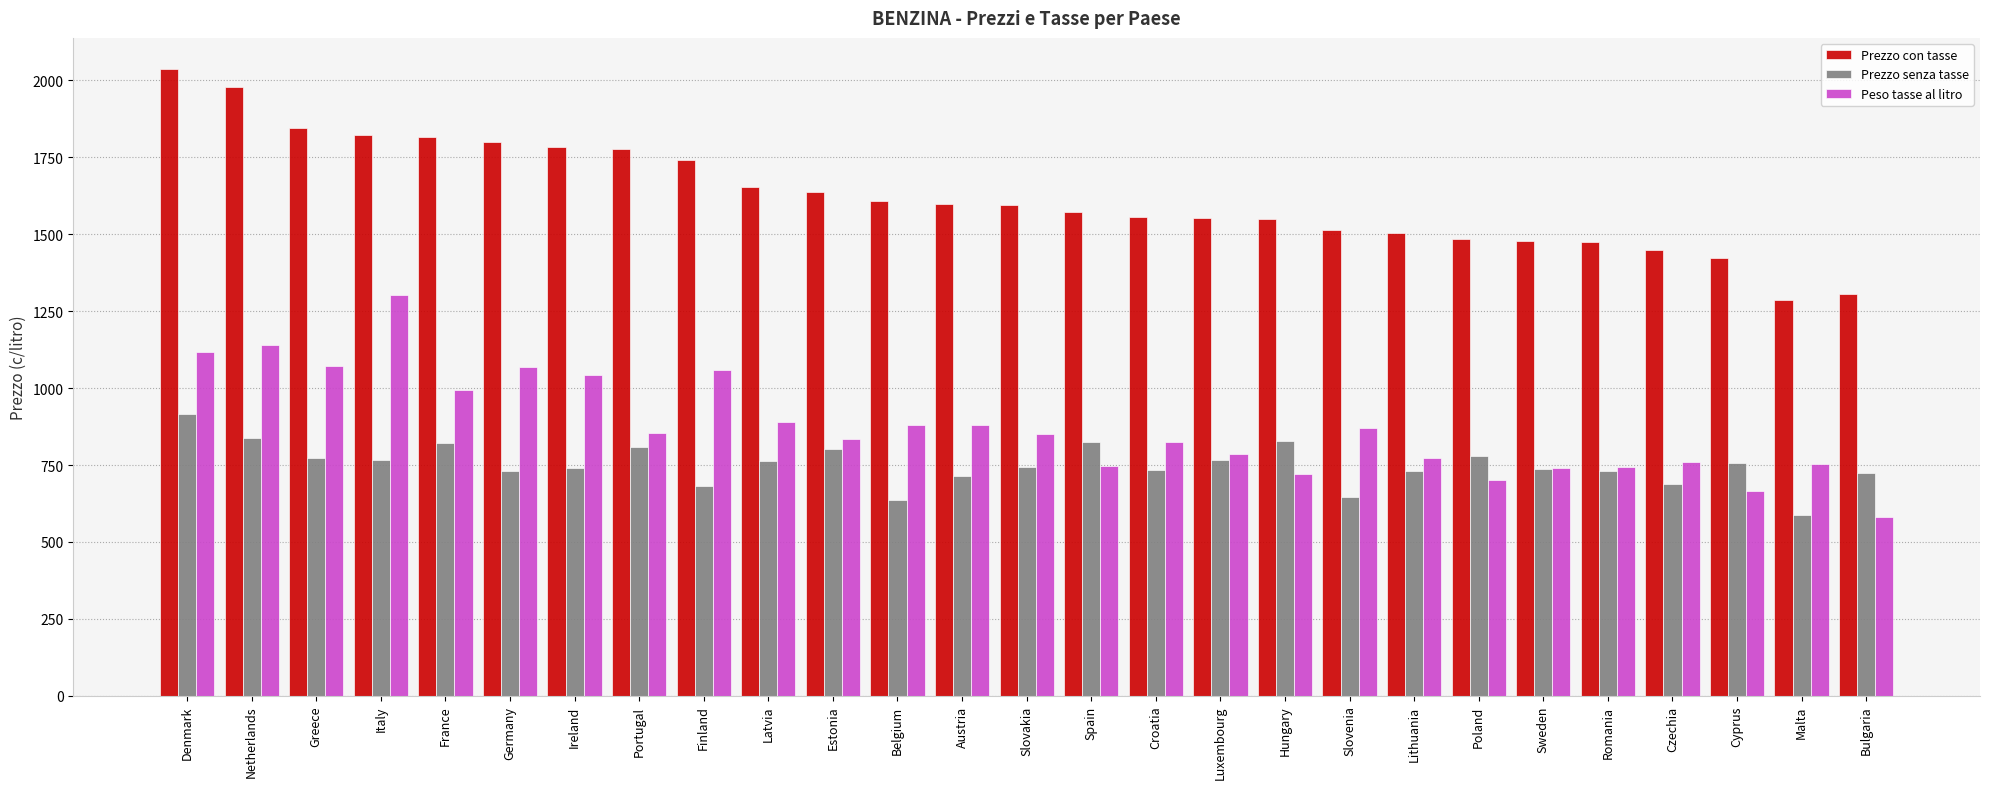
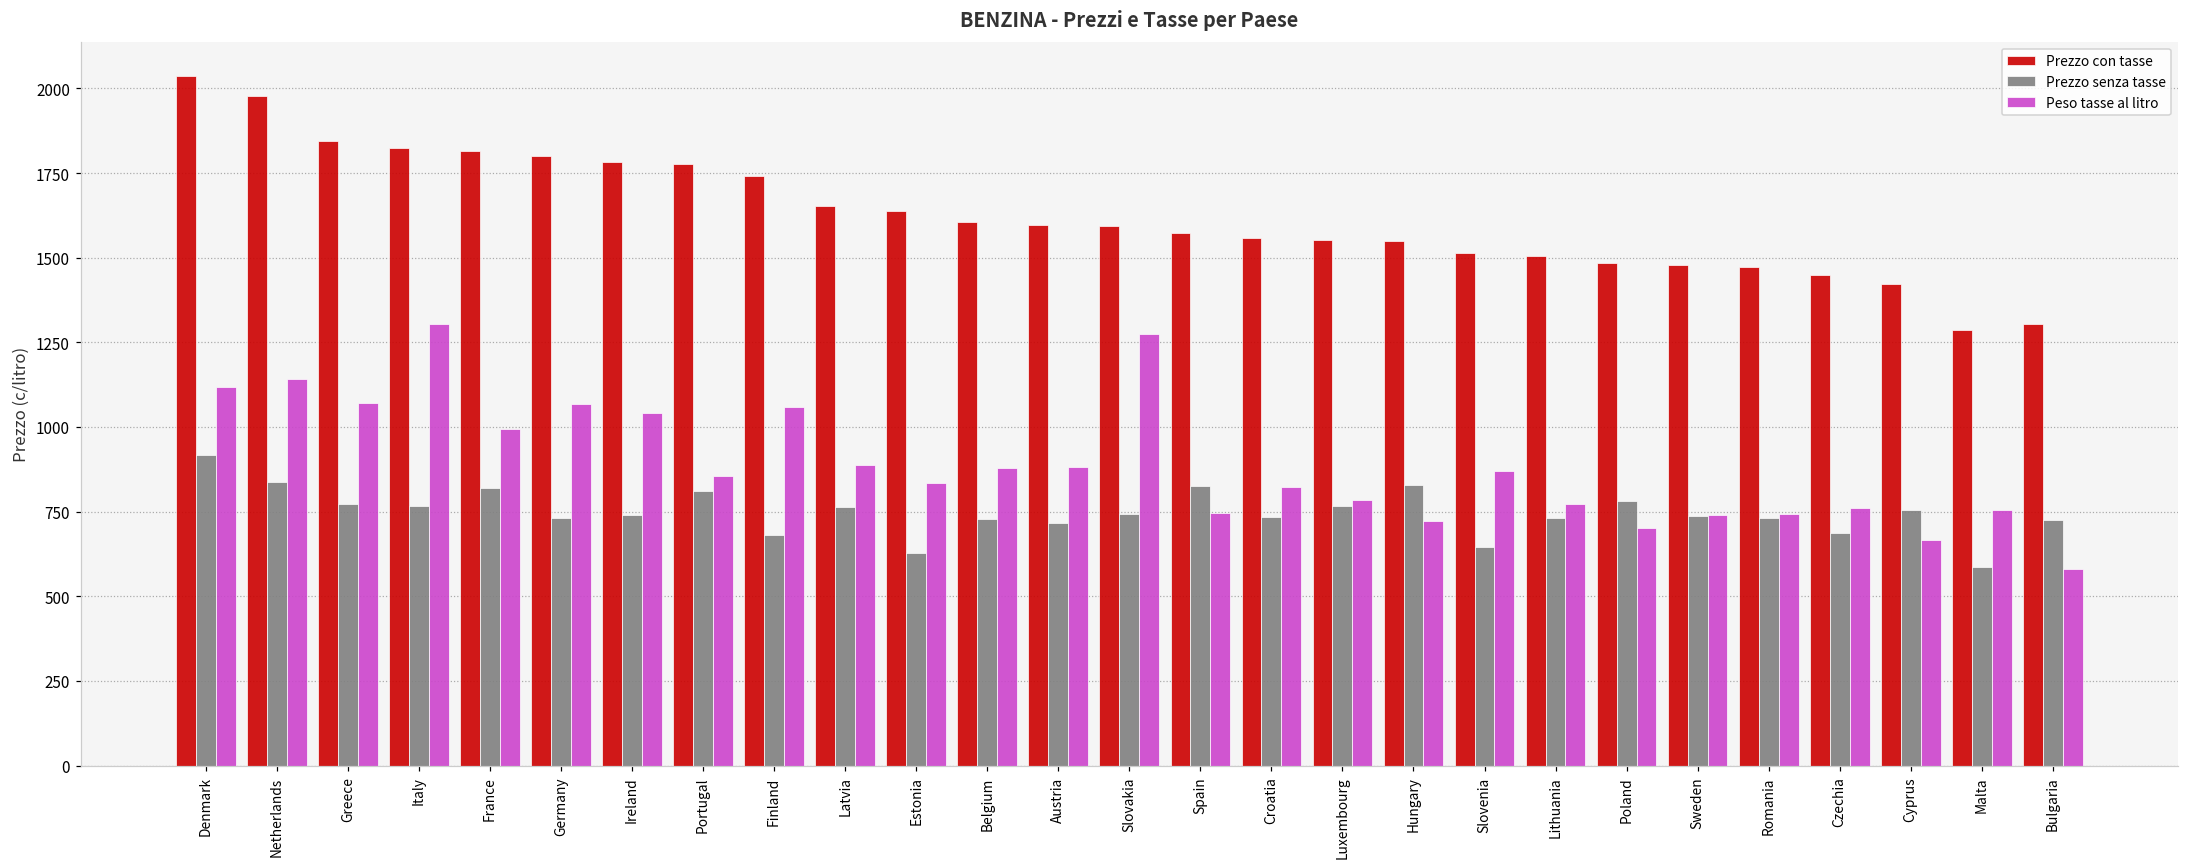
  {
    "Prezzo con tasse": {
      "Denmark": 2040,
      "Netherlands": 1980,
      "Greece": 1840,
      "Italy": 1820,
      "France": 1810,
      "Germany": 1800,
      "Ireland": 1780,
      "Portugal": 1780,
      "Finland": 1740,
      "Latvia": 1650,
      "Estonia": 1640,
      "Belgium": 1610,
      "Austria": 1600,
      "Slovakia": 1590,
      "Spain": 1570,
      "Croatia": 1560,
      "Luxembourg": 1550,
      "Hungary": 1550,
      "Slovenia": 1510,
      "Lithuania": 1500,
      "Poland": 1480,
      "Sweden": 1480,
      "Romania": 1470,
      "Czechia": 1450,
      "Cyprus": 1420,
      "Malta": 1290,
      "Bulgaria": 1300
    },
    "Prezzo senza tasse": {
      "Denmark": 920,
      "Netherlands": 840,
      "Greece": 770,
      "Italy": 770,
      "France": 820,
      "Germany": 730,
      "Ireland": 740,
      "Portugal": 810,
      "Finland": 680,
      "Latvia": 760,
-     "Estonia": 800,
-     "Belgium": 640,
+     "Estonia": 630,
+     "Belgium": 730,
      "Austria": 720,
      "Slovakia": 740,
      "Spain": 830,
      "Croatia": 730,
      "Luxembourg": 770,
      "Hungary": 830,
      "Slovenia": 640,
      "Lithuania": 730,
      "Poland": 780,
      "Sweden": 740,
      "Romania": 730,
      "Czechia": 690,
      "Cyprus": 760,
      "Malta": 590,
      "Bulgaria": 720
    },
    "Peso tasse al litro": {
      "Denmark": 1120,
      "Netherlands": 1140,
      "Greece": 1070,
      "Italy": 1300,
      "France": 990,
      "Germany": 1070,
      "Ireland": 1040,
      "Portugal": 850,
      "Finland": 1060,
      "Latvia": 890,
      "Estonia": 840,
      "Belgium": 880,
      "Austria": 880,
-     "Slovakia": 850,
+     "Slovakia": 1270,
      "Spain": 750,
      "Croatia": 820,
      "Luxembourg": 780,
      "Hungary": 720,
      "Slovenia": 870,
      "Lithuania": 770,
      "Poland": 700,
      "Sweden": 740,
      "Romania": 740,
      "Czechia": 760,
      "Cyprus": 670,
      "Malta": 750,
      "Bulgaria": 580
    }
  }
